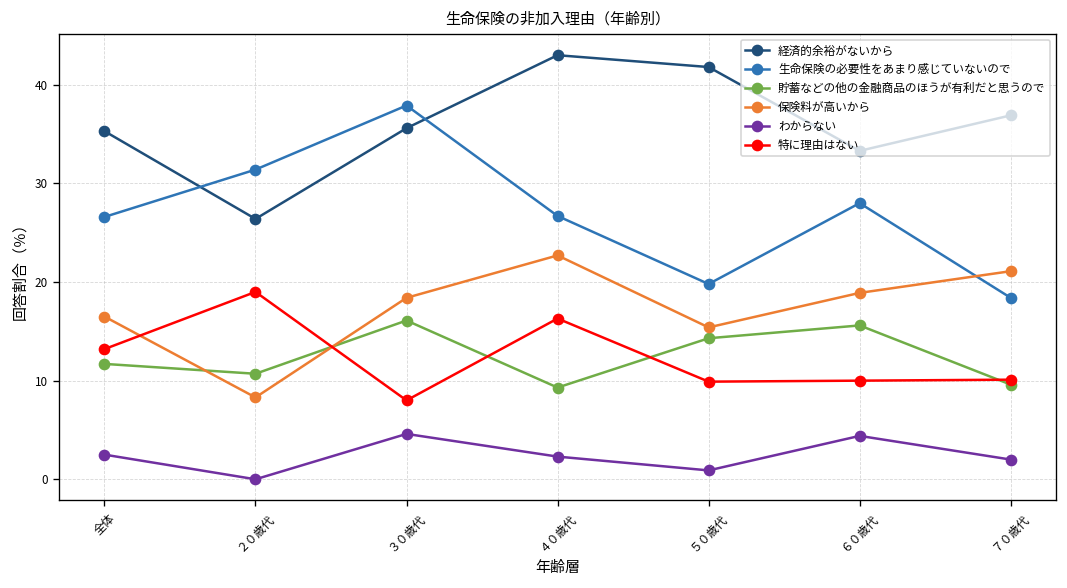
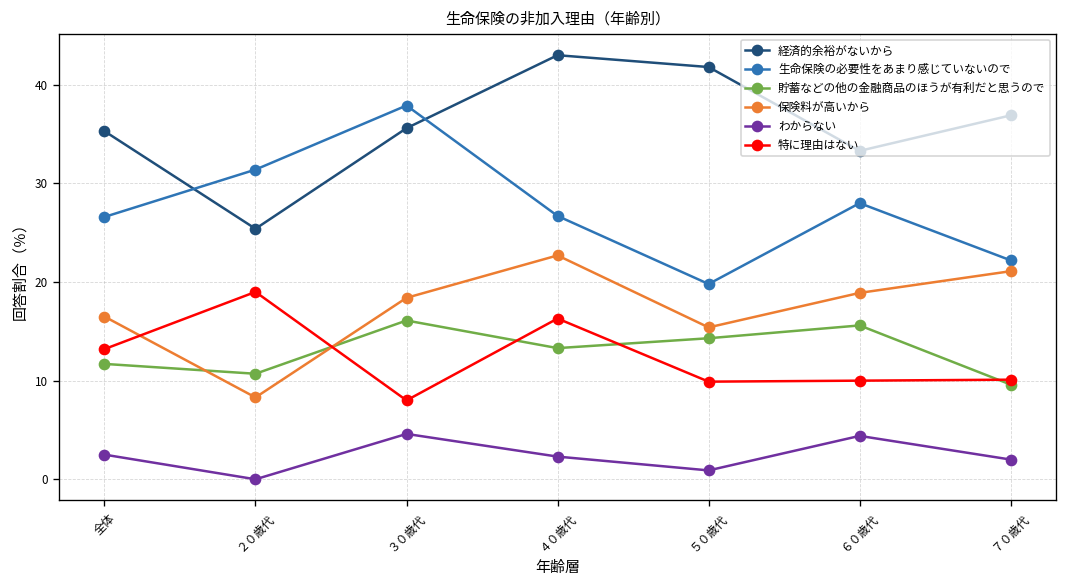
  {
    "経済的余裕がないから": {
      "全体": 35,
-     "２０歳代": 26,
+     "２０歳代": 25,
      "３０歳代": 36,
      "４０歳代": 43,
      "５０歳代": 42,
      "６０歳代": 33
    },
    "生命保険の必要性をあまり感じていないので": {
      "全体": 27,
      "２０歳代": 31,
      "３０歳代": 38,
      "４０歳代": 27,
      "５０歳代": 20,
      "６０歳代": 28,
-     "７０歳代": 18
+     "７０歳代": 22
    },
    "貯蓄などの他の金融商品のほうが有利だと思うので": {
      "全体": 12,
      "２０歳代": 11,
      "３０歳代": 16,
-     "４０歳代": 9,
+     "４０歳代": 13,
      "５０歳代": 14,
      "６０歳代": 16,
      "７０歳代": 10
    },
    "保険料が高いから": {
      "全体": 17,
      "２０歳代": 8,
      "３０歳代": 18,
      "４０歳代": 23,
      "５０歳代": 15,
      "６０歳代": 19,
      "７０歳代": 21
    },
    "わからない": {
      "全体": 3,
      "２０歳代": 0,
      "３０歳代": 5,
      "４０歳代": 2,
      "５０歳代": 1,
      "６０歳代": 4,
      "７０歳代": 2
    },
    "特に理由はない": {
      "全体": 13,
      "２０歳代": 19,
      "３０歳代": 8,
      "４０歳代": 16,
      "５０歳代": 10,
      "６０歳代": 10,
      "７０歳代": 10
    }
  }
